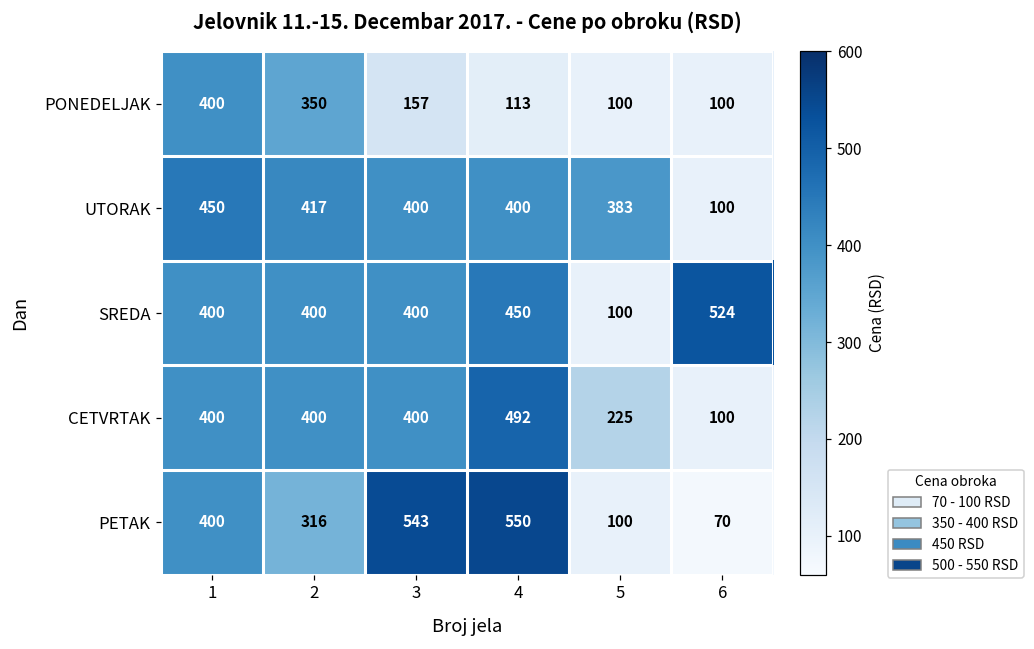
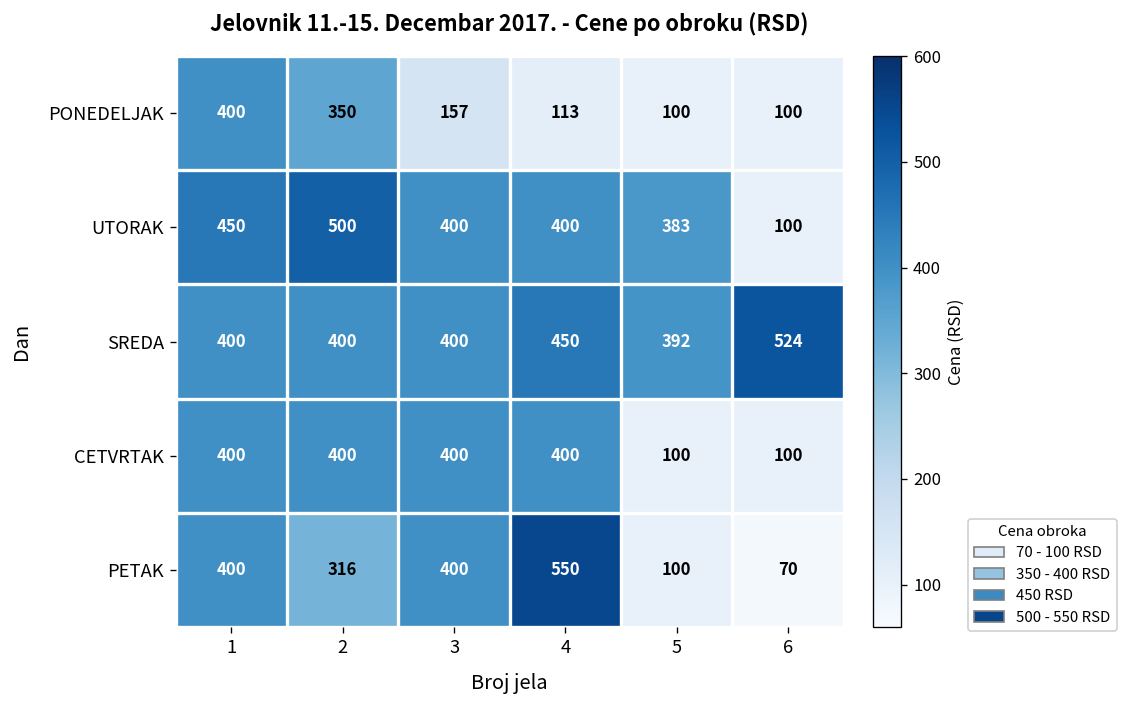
  {
    "PONEDELJAK": {
      "1": 400,
      "2": 350,
      "3": 157,
      "4": 113,
      "5": 100,
      "6": 100
    },
    "UTORAK": {
      "1": 450,
-     "2": 417,
+     "2": 500,
      "3": 400,
      "4": 400,
      "5": 383,
      "6": 100
    },
    "SREDA": {
      "1": 400,
      "2": 400,
      "3": 400,
      "4": 450,
-     "5": 100,
+     "5": 392,
      "6": 524
    },
    "CETVRTAK": {
      "1": 400,
      "2": 400,
      "3": 400,
-     "4": 492,
-     "5": 225,
+     "4": 400,
+     "5": 100,
      "6": 100
    },
    "PETAK": {
      "1": 400,
      "2": 316,
-     "3": 543,
+     "3": 400,
      "4": 550,
      "5": 100,
      "6": 70
    }
  }
